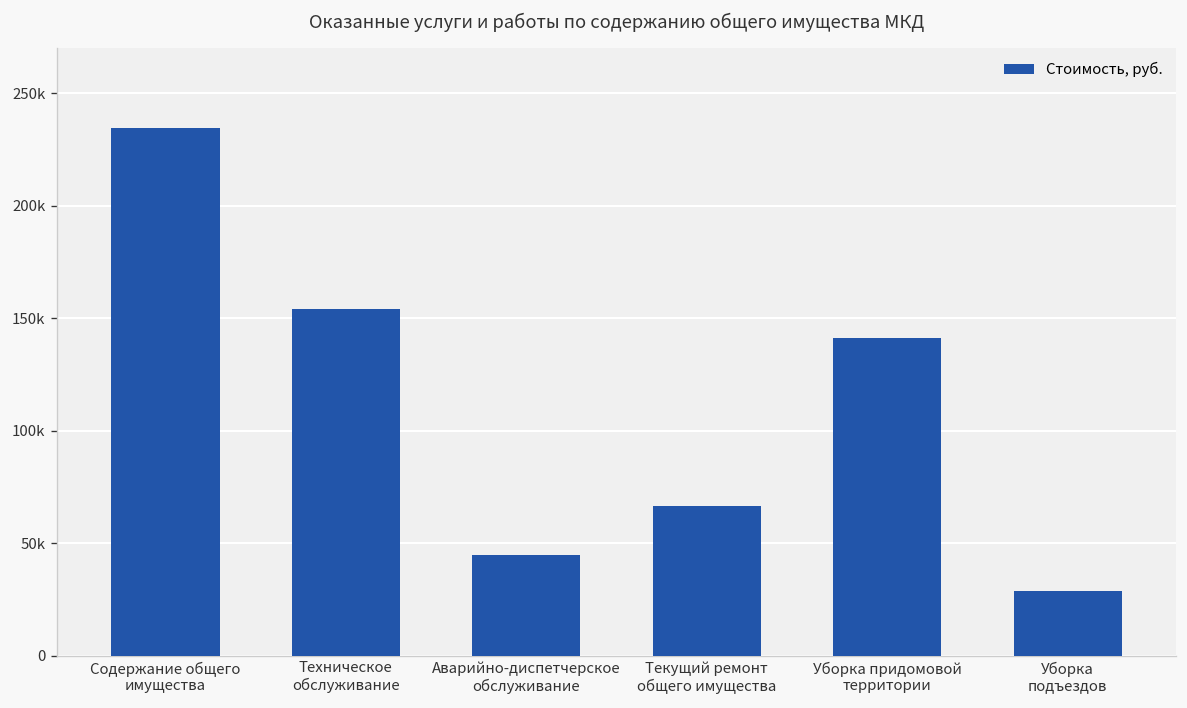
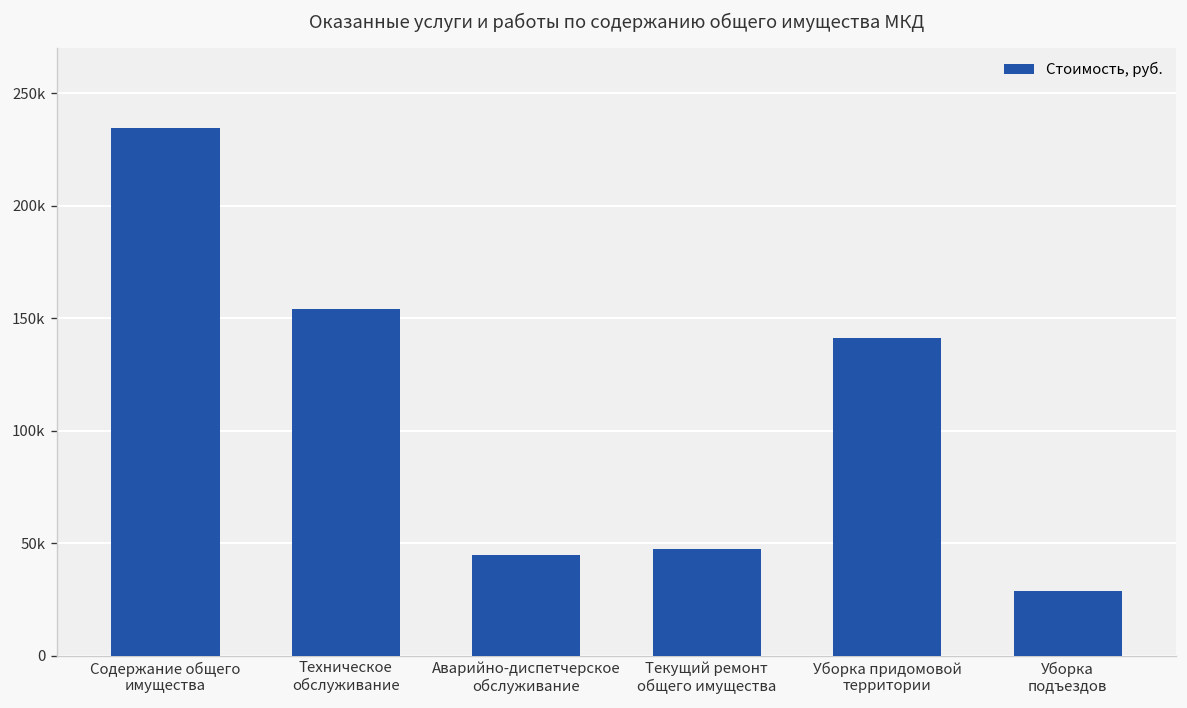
  {
    "Содержание общего имущества": 235000,
    "Техническое обслуживание": 154000,
    "Аварийно-диспетчерское обслуживание": 45000,
-   "Текущий ремонт общего имущества": 67000,
+   "Текущий ремонт общего имущества": 47000,
    "Уборка придомовой территории": 141000,
    "Уборка подъездов": 29000
  }
